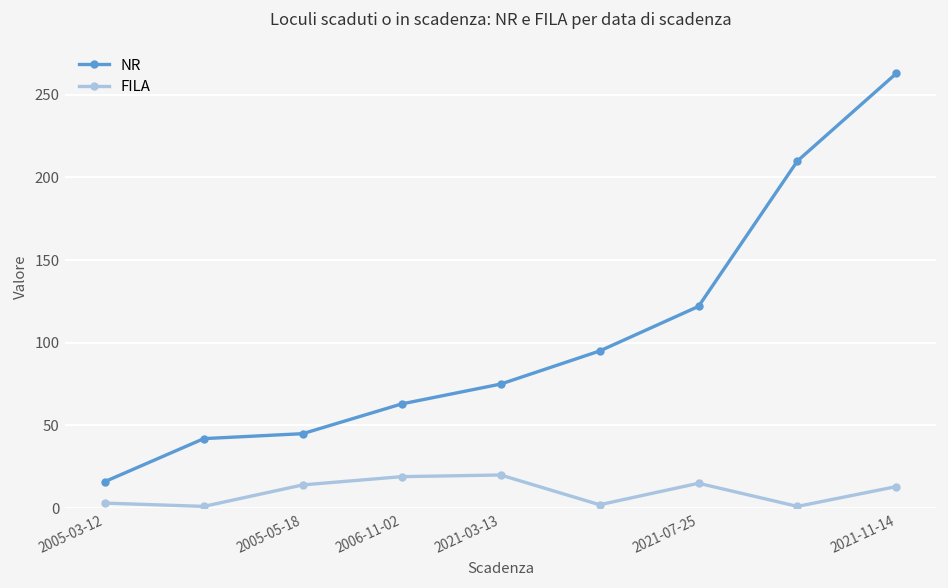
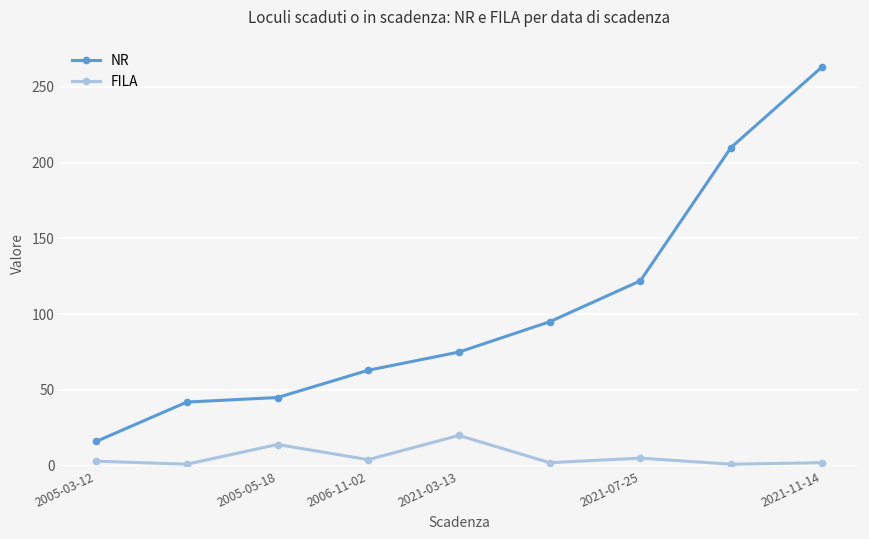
  {
    "NR": {
      "2005-05-18": 45,
      "2006-11-02": 63,
      "2021-03-13": 75,
      "2021-07-25": 122,
      "2021-11-14": 263
    },
    "FILA": {
      "2005-05-18": 14,
-     "2006-11-02": 19,
+     "2006-11-02": 4,
      "2021-03-13": 20,
-     "2021-07-25": 15,
-     "2021-11-14": 13
+     "2021-07-25": 5,
+     "2021-11-14": 2
    }
  }
